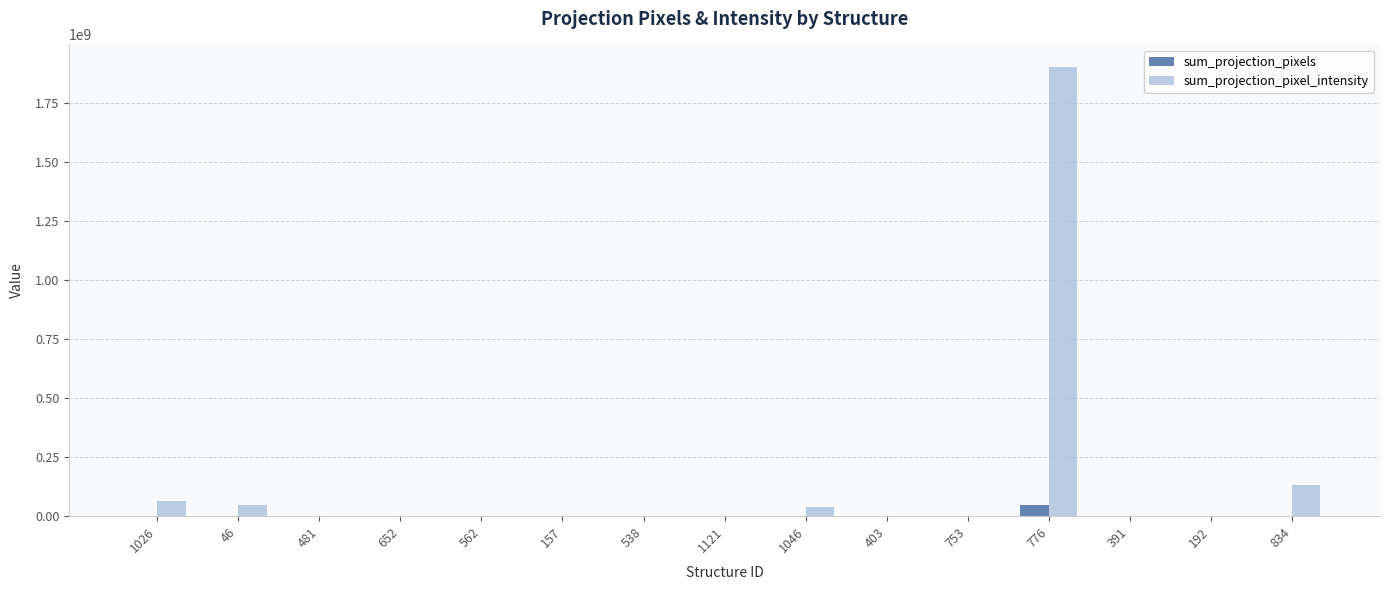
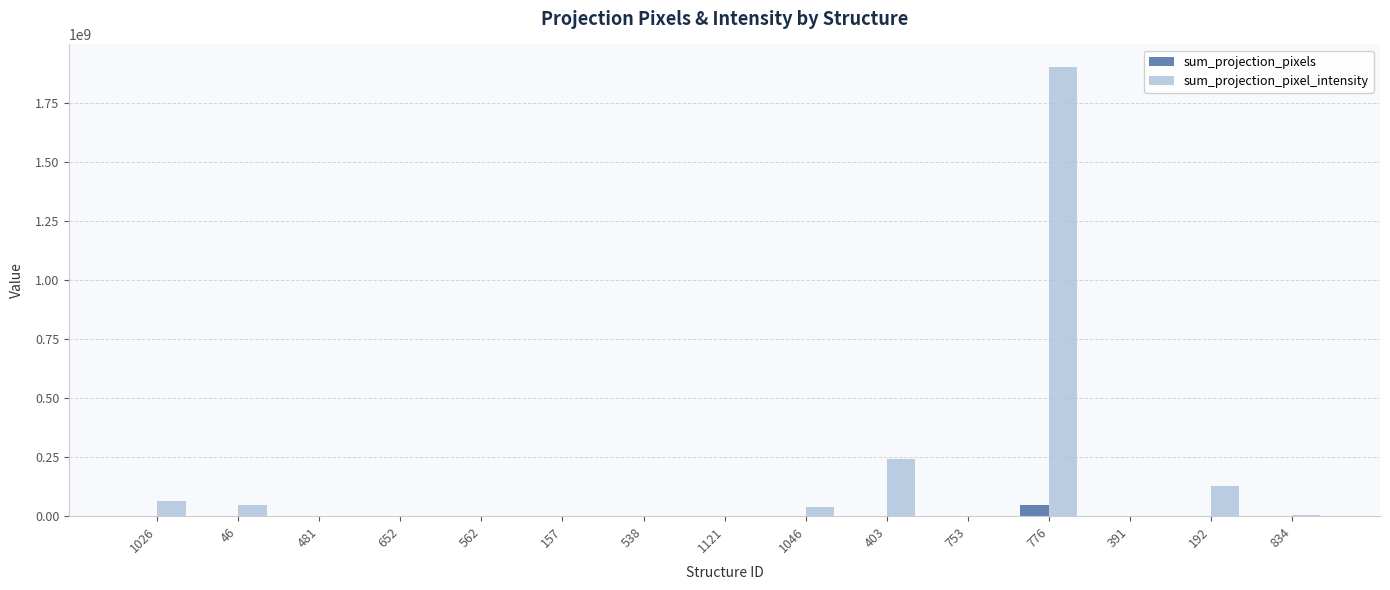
  {
    "sum_projection_pixels": {
      "652": 0,
      "776": 50000000
    },
    "sum_projection_pixel_intensity": {
      "1026": 60000000,
      "46": 50000000,
      "652": 0,
      "1046": 40000000,
-     "403": 0,
+     "403": 240000000,
      "776": 1900000000,
-     "192": 0,
-     "834": 130000000
+     "192": 130000000,
+     "834": 10000000
    }
  }
